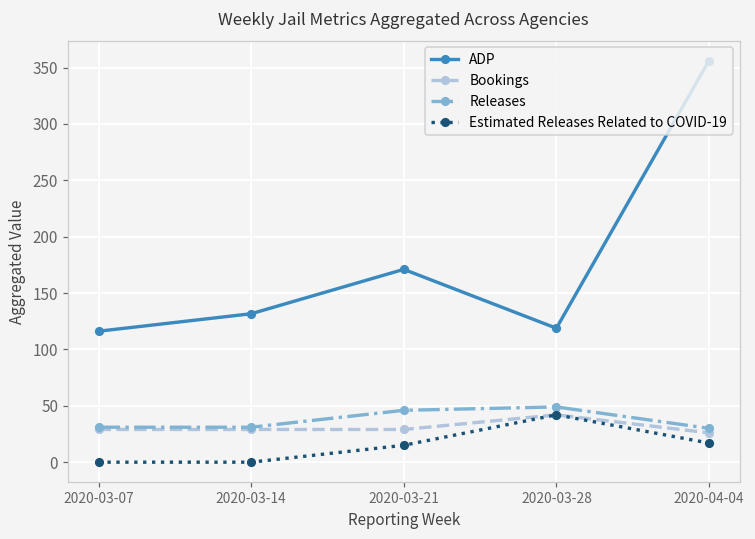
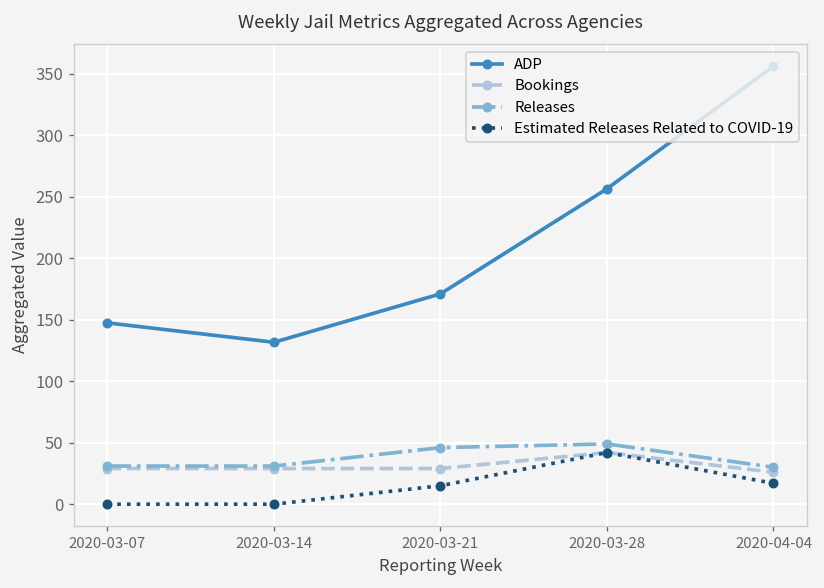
  {
    "ADP": {
-     "2020-03-07": 116,
+     "2020-03-07": 147,
      "2020-03-14": 132,
      "2020-03-21": 171,
-     "2020-03-28": 119
+     "2020-03-28": 256
    },
    "Estimated Releases Related to COVID-19": {
      "2020-03-07": 0,
      "2020-03-14": 0,
      "2020-03-21": 15,
      "2020-04-04": 17
    }
  }
